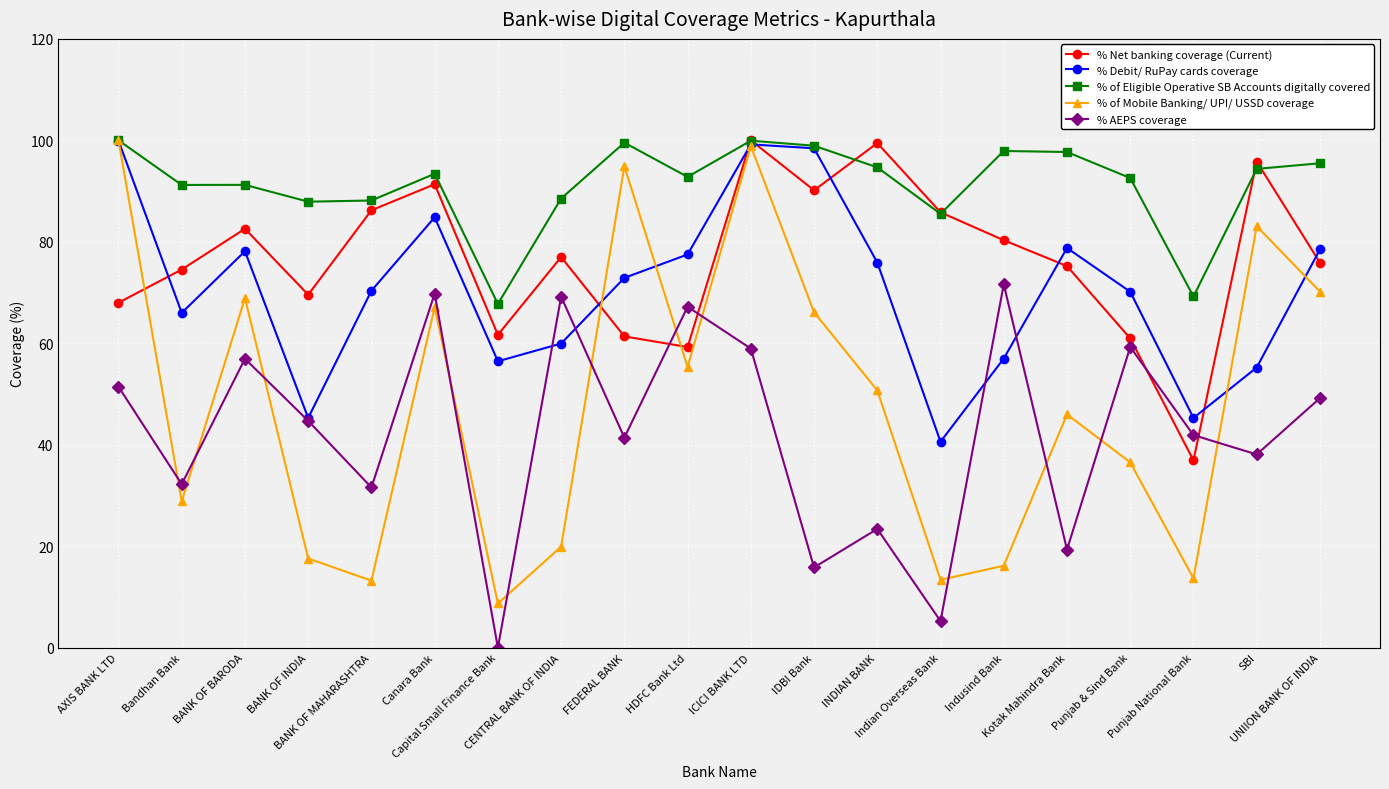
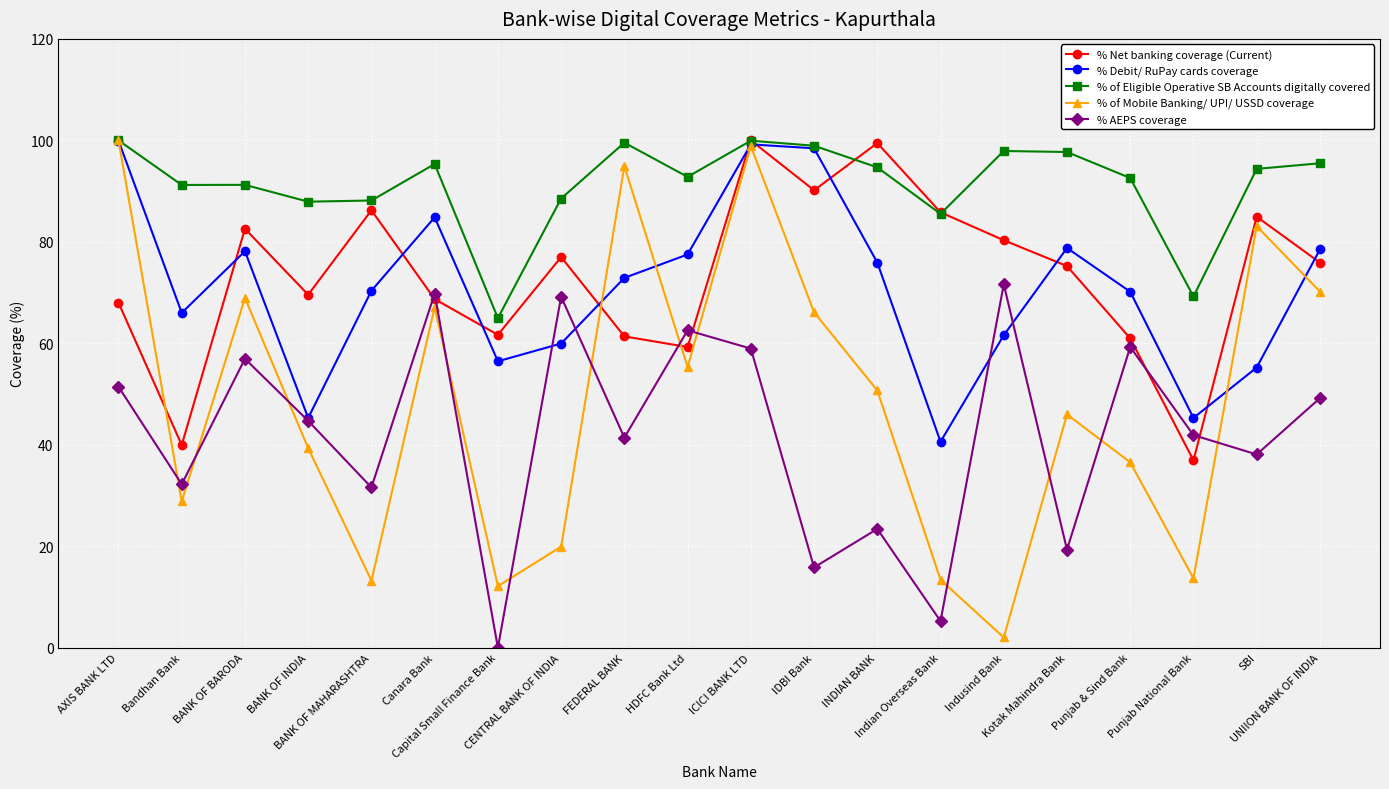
  {
    "% Net banking coverage (Current)": {
      "AXIS BANK LTD": 68,
-     "Bandhan Bank": 75,
+     "Bandhan Bank": 40,
      "BANK OF BARODA": 83,
      "BANK OF INDIA": 70,
      "BANK OF MAHARASHTRA": 86,
-     "Canara Bank": 91,
+     "Canara Bank": 69,
      "Capital Small Finance Bank": 62,
      "CENTRAL BANK OF INDIA": 77,
      "FEDERAL BANK": 61,
      "HDFC Bank Ltd": 59,
      "IDBI Bank": 90,
      "INDIAN BANK": 99,
      "Indusind Bank": 80,
      "Kotak Mahindra Bank": 75,
      "Punjab & Sind Bank": 61,
      "Punjab National Bank": 37,
-     "SBI": 96,
+     "SBI": 85,
      "UNIION BANK OF INDIA": 76
    },
    "% Debit/ RuPay cards coverage": {
      "Bandhan Bank": 66,
      "BANK OF BARODA": 78,
      "BANK OF INDIA": 45,
      "BANK OF MAHARASHTRA": 70,
      "Canara Bank": 85,
      "Capital Small Finance Bank": 56,
      "CENTRAL BANK OF INDIA": 60,
      "FEDERAL BANK": 73,
      "HDFC Bank Ltd": 78,
      "IDBI Bank": 98,
      "INDIAN BANK": 76,
      "Indian Overseas Bank": 41,
-     "Indusind Bank": 57,
+     "Indusind Bank": 62,
      "Kotak Mahindra Bank": 79,
      "Punjab & Sind Bank": 70,
      "Punjab National Bank": 45,
      "SBI": 55,
      "UNIION BANK OF INDIA": 78
    },
    "% of Eligible Operative SB Accounts digitally covered": {
      "Bandhan Bank": 91,
      "BANK OF BARODA": 91,
      "BANK OF INDIA": 88,
      "BANK OF MAHARASHTRA": 88,
-     "Canara Bank": 93,
-     "Capital Small Finance Bank": 68,
+     "Canara Bank": 95,
+     "Capital Small Finance Bank": 65,
      "CENTRAL BANK OF INDIA": 89,
      "FEDERAL BANK": 100,
      "HDFC Bank Ltd": 93,
      "IDBI Bank": 99,
      "INDIAN BANK": 95,
      "Indusind Bank": 98,
      "Kotak Mahindra Bank": 98,
      "Punjab & Sind Bank": 93,
      "Punjab National Bank": 69,
      "SBI": 94,
      "UNIION BANK OF INDIA": 95
    },
    "% of Mobile Banking/ UPI/ USSD coverage": {
      "Bandhan Bank": 29,
      "BANK OF BARODA": 69,
-     "BANK OF INDIA": 18,
+     "BANK OF INDIA": 39,
      "BANK OF MAHARASHTRA": 13,
      "Canara Bank": 67,
-     "Capital Small Finance Bank": 9,
+     "Capital Small Finance Bank": 12,
      "CENTRAL BANK OF INDIA": 20,
      "FEDERAL BANK": 95,
      "HDFC Bank Ltd": 55,
      "IDBI Bank": 66,
      "INDIAN BANK": 51,
      "Indian Overseas Bank": 13,
-     "Indusind Bank": 16,
+     "Indusind Bank": 2,
      "Kotak Mahindra Bank": 46,
      "Punjab & Sind Bank": 37,
      "Punjab National Bank": 14,
      "SBI": 83,
      "UNIION BANK OF INDIA": 70
    },
    "% AEPS coverage": {
      "AXIS BANK LTD": 51,
      "Bandhan Bank": 32,
      "BANK OF BARODA": 57,
      "BANK OF INDIA": 45,
      "BANK OF MAHARASHTRA": 32,
      "Canara Bank": 70,
      "Capital Small Finance Bank": 0,
      "CENTRAL BANK OF INDIA": 69,
      "FEDERAL BANK": 41,
-     "HDFC Bank Ltd": 67,
+     "HDFC Bank Ltd": 63,
      "ICICI BANK LTD": 59,
      "IDBI Bank": 16,
      "INDIAN BANK": 23,
      "Indian Overseas Bank": 5,
      "Indusind Bank": 72,
      "Kotak Mahindra Bank": 19,
      "Punjab & Sind Bank": 59,
      "Punjab National Bank": 42,
      "SBI": 38,
      "UNIION BANK OF INDIA": 49
    }
  }
